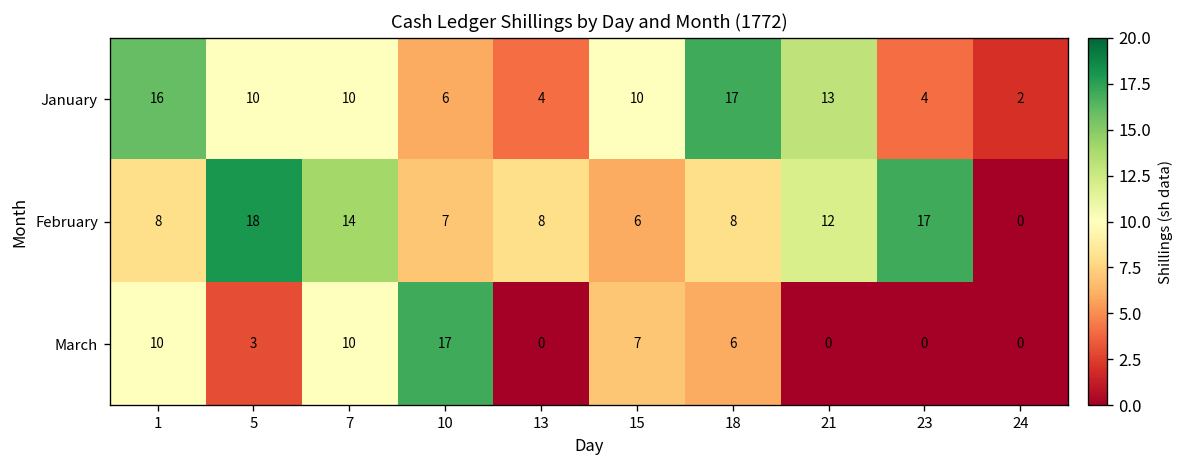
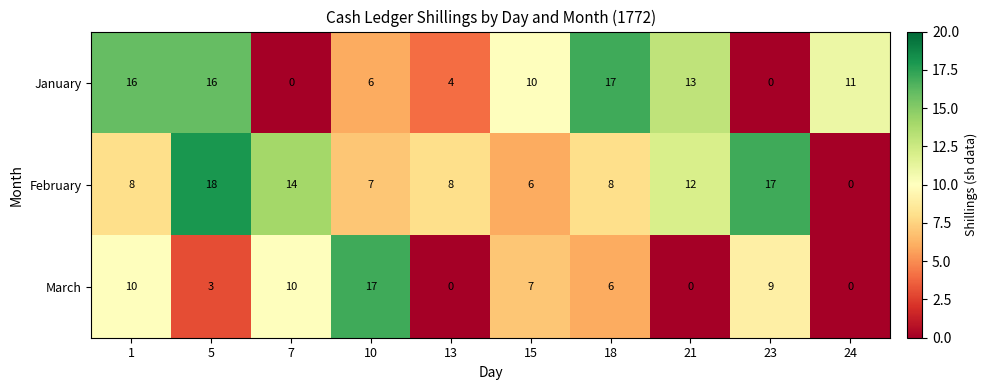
  {
    "January": {
      "1": 16,
-     "5": 10,
-     "7": 10,
+     "5": 16,
+     "7": 0,
      "10": 6,
      "13": 4,
      "15": 10,
      "18": 17,
      "21": 13,
-     "23": 4,
-     "24": 2
+     "23": 0,
+     "24": 11
    },
    "February": {
      "1": 8,
      "5": 18,
      "7": 14,
      "10": 7,
      "13": 8,
      "15": 6,
      "18": 8,
      "21": 12,
      "23": 17,
      "24": 0
    },
    "March": {
      "1": 10,
      "5": 3,
      "7": 10,
      "10": 17,
      "13": 0,
      "15": 7,
      "18": 6,
      "21": 0,
-     "23": 0,
+     "23": 9,
      "24": 0
    }
  }
